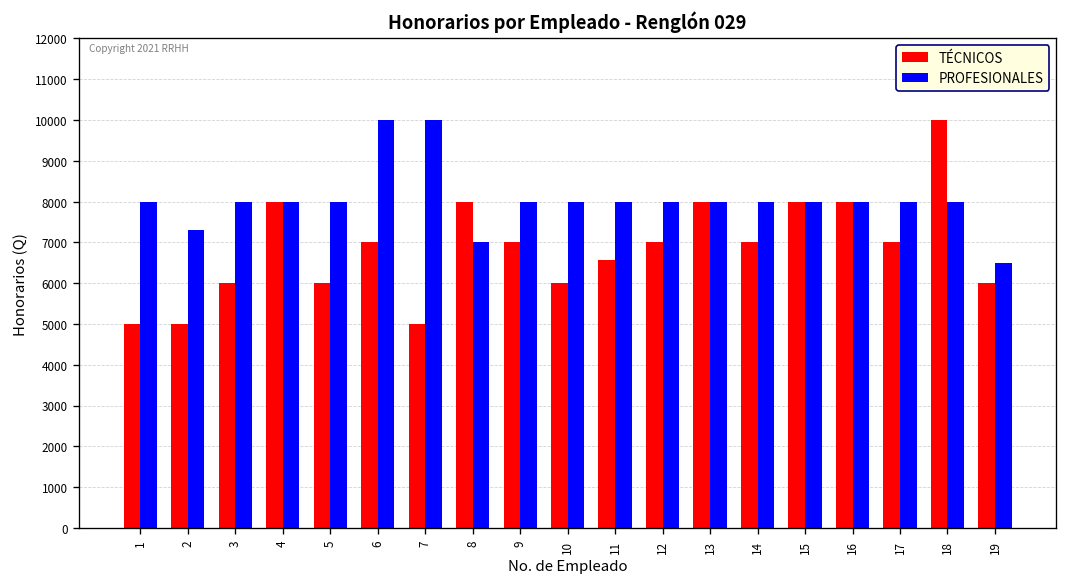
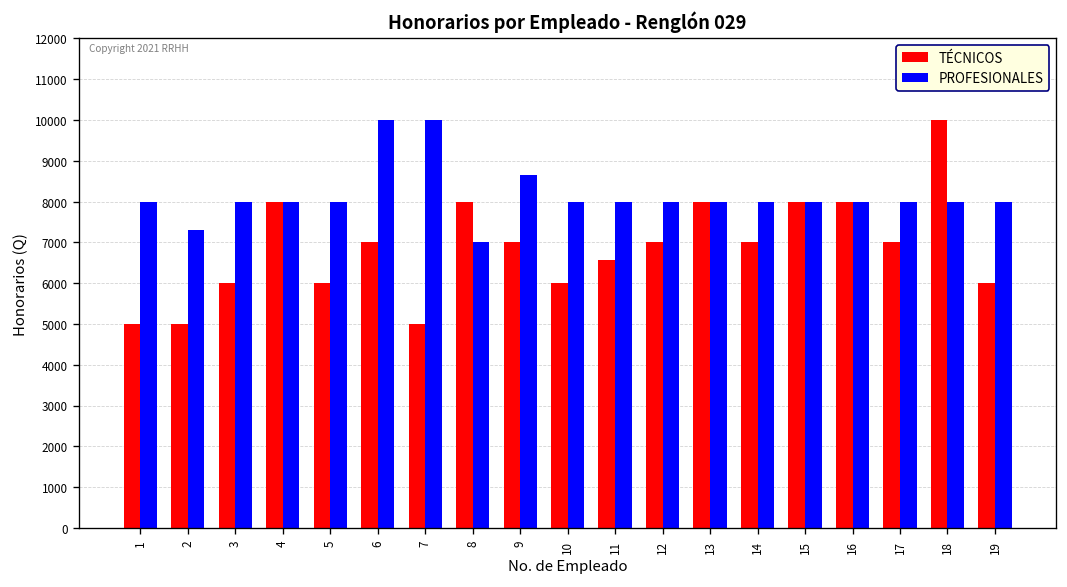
  {
    "TÉCNICOS": {
      "1": 5000,
      "2": 5000,
      "3": 6000,
      "4": 8000,
      "5": 6000,
      "6": 7000,
      "7": 5000,
      "8": 8000,
      "9": 7000,
      "10": 6000,
      "11": 6600,
      "12": 7000,
      "13": 8000,
      "14": 7000,
      "15": 8000,
      "16": 8000,
      "17": 7000,
      "18": 10000,
      "19": 6000
    },
    "PROFESIONALES": {
      "1": 8000,
      "2": 7300,
      "3": 8000,
      "4": 8000,
      "5": 8000,
      "6": 10000,
      "7": 10000,
      "8": 7000,
-     "9": 8000,
+     "9": 8700,
      "10": 8000,
      "11": 8000,
      "12": 8000,
      "13": 8000,
      "14": 8000,
      "15": 8000,
      "16": 8000,
      "17": 8000,
      "18": 8000,
-     "19": 6500
+     "19": 8000
    }
  }
